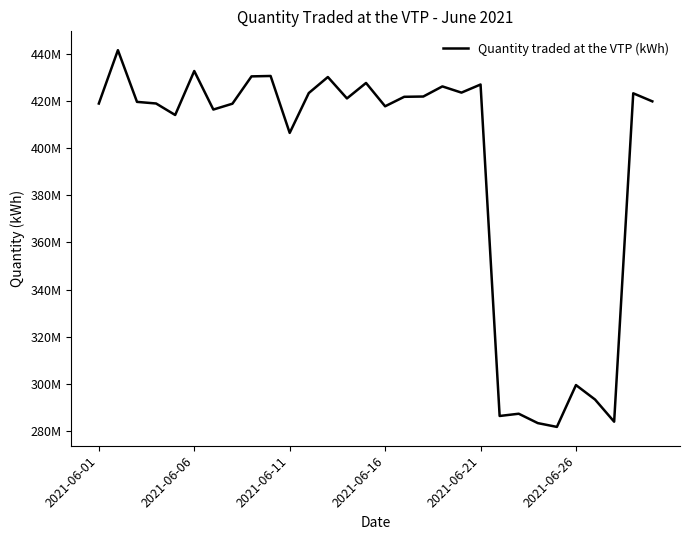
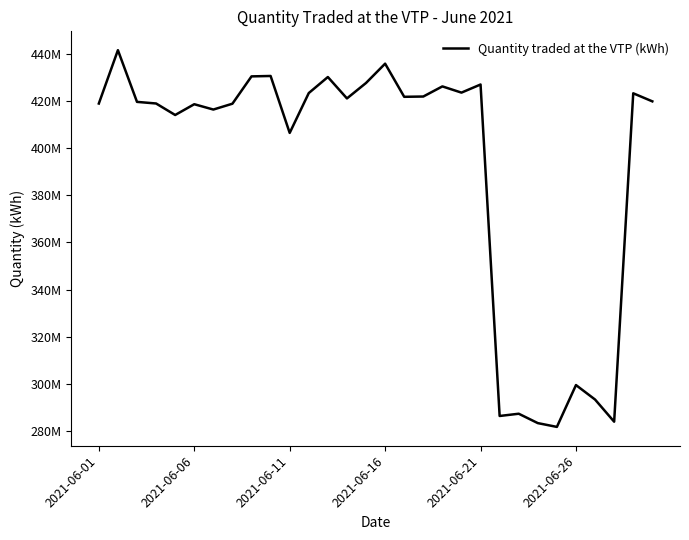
  {
    "2021-06-01": 419000000,
-   "2021-06-06": 433000000,
+   "2021-06-06": 419000000,
    "2021-06-11": 406000000,
-   "2021-06-16": 418000000,
+   "2021-06-16": 436000000,
    "2021-06-21": 427000000,
    "2021-06-26": 300000000
  }
